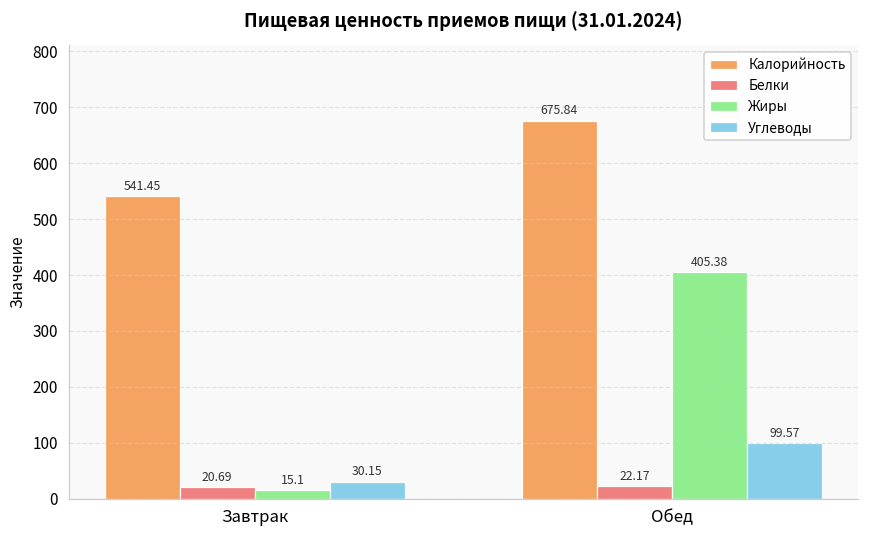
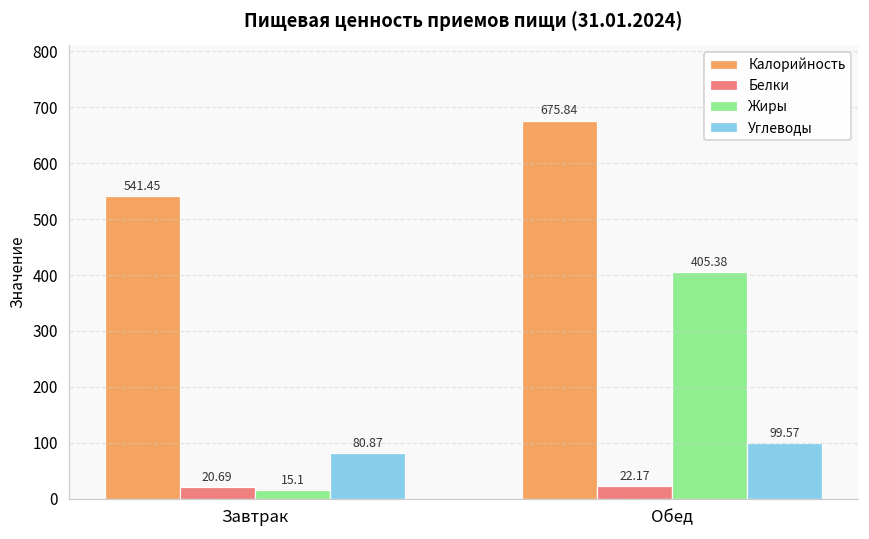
  {
    "Жиры": {
      "Завтрак": 15.1,
      "Обед": 405.38
    },
    "Углеводы": {
-     "Завтрак": 30.15,
+     "Завтрак": 80.87,
      "Обед": 99.57
    }
  }
